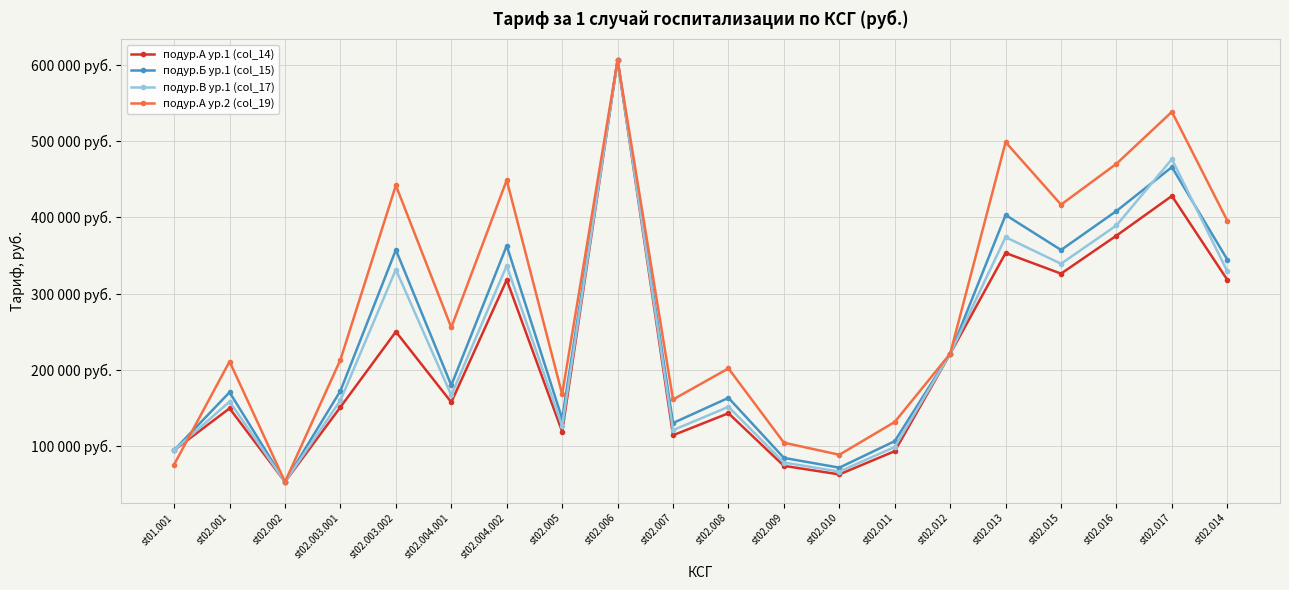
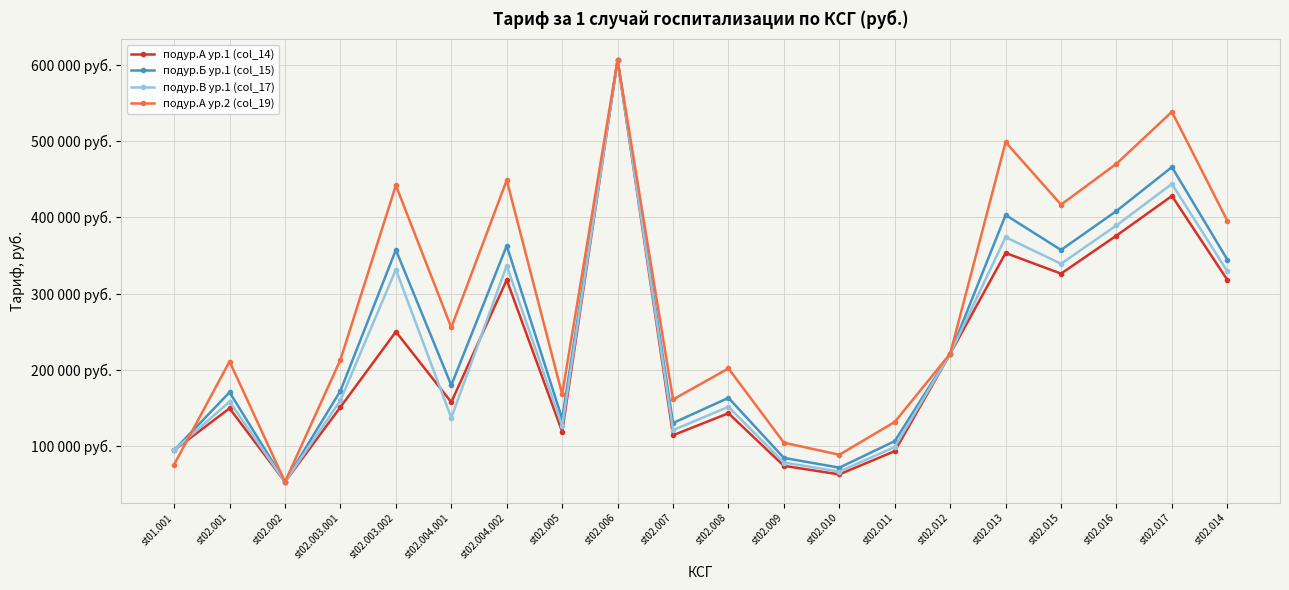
  {
    "подур.А ур.1 (col_14)": {
      "st02.001": "150000 руб.",
      "st02.003.001": "150000 руб.",
      "st02.003.002": "250000 руб.",
      "st02.004.001": "160000 руб.",
      "st02.004.002": "320000 руб.",
      "st02.005": "120000 руб.",
      "st02.007": "110000 руб.",
      "st02.008": "140000 руб.",
      "st02.009": "70000 руб.",
      "st02.010": "60000 руб.",
      "st02.011": "90000 руб.",
      "st02.013": "350000 руб.",
      "st02.015": "330000 руб.",
      "st02.016": "380000 руб.",
      "st02.017": "430000 руб.",
      "st02.014": "320000 руб."
    },
    "подур.Б ур.1 (col_15)": {
      "st02.001": "170000 руб.",
      "st02.003.001": "170000 руб.",
      "st02.003.002": "360000 руб.",
      "st02.004.001": "180000 руб.",
      "st02.004.002": "360000 руб.",
      "st02.005": "140000 руб.",
      "st02.007": "130000 руб.",
      "st02.008": "160000 руб.",
      "st02.009": "80000 руб.",
      "st02.010": "70000 руб.",
      "st02.011": "110000 руб.",
      "st02.013": "400000 руб.",
      "st02.015": "360000 руб.",
      "st02.016": "410000 руб.",
      "st02.017": "470000 руб.",
      "st02.014": "340000 руб."
    },
    "подур.В ур.1 (col_17)": {
      "st02.001": "160000 руб.",
      "st02.003.001": "160000 руб.",
      "st02.003.002": "330000 руб.",
-     "st02.004.001": "170000 руб.",
+     "st02.004.001": "140000 руб.",
      "st02.004.002": "340000 руб.",
      "st02.005": "130000 руб.",
      "st02.007": "120000 руб.",
      "st02.008": "150000 руб.",
      "st02.009": "80000 руб.",
      "st02.010": "70000 руб.",
      "st02.011": "100000 руб.",
      "st02.013": "370000 руб.",
      "st02.015": "340000 руб.",
      "st02.016": "390000 руб.",
-     "st02.017": "480000 руб.",
+     "st02.017": "440000 руб.",
      "st02.014": "330000 руб."
    },
    "подур.А ур.2 (col_19)": {
      "st01.001": "80000 руб.",
      "st02.001": "210000 руб.",
      "st02.003.001": "210000 руб.",
      "st02.003.002": "440000 руб.",
      "st02.004.001": "260000 руб.",
      "st02.004.002": "450000 руб.",
      "st02.005": "170000 руб.",
      "st02.007": "160000 руб.",
      "st02.008": "200000 руб.",
      "st02.009": "100000 руб.",
      "st02.010": "90000 руб.",
      "st02.011": "130000 руб.",
      "st02.013": "500000 руб.",
      "st02.015": "420000 руб.",
      "st02.016": "470000 руб.",
      "st02.017": "540000 руб.",
      "st02.014": "400000 руб."
    }
  }
